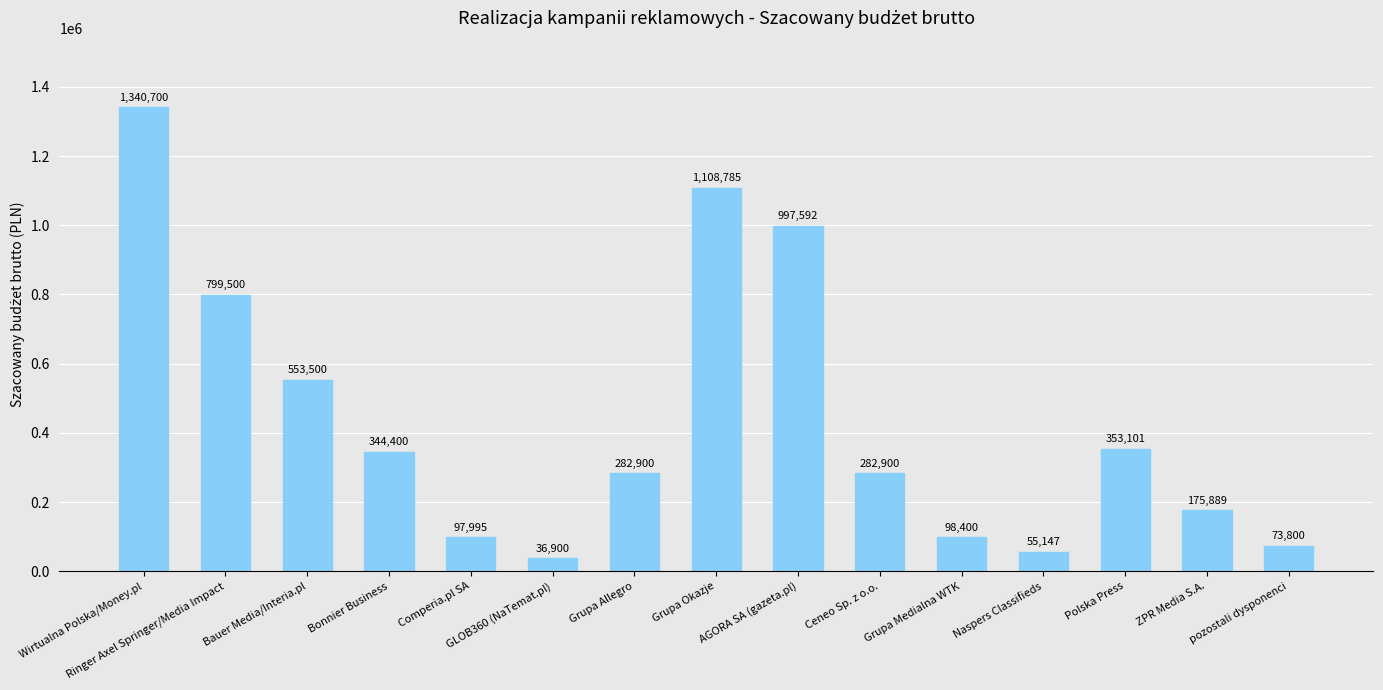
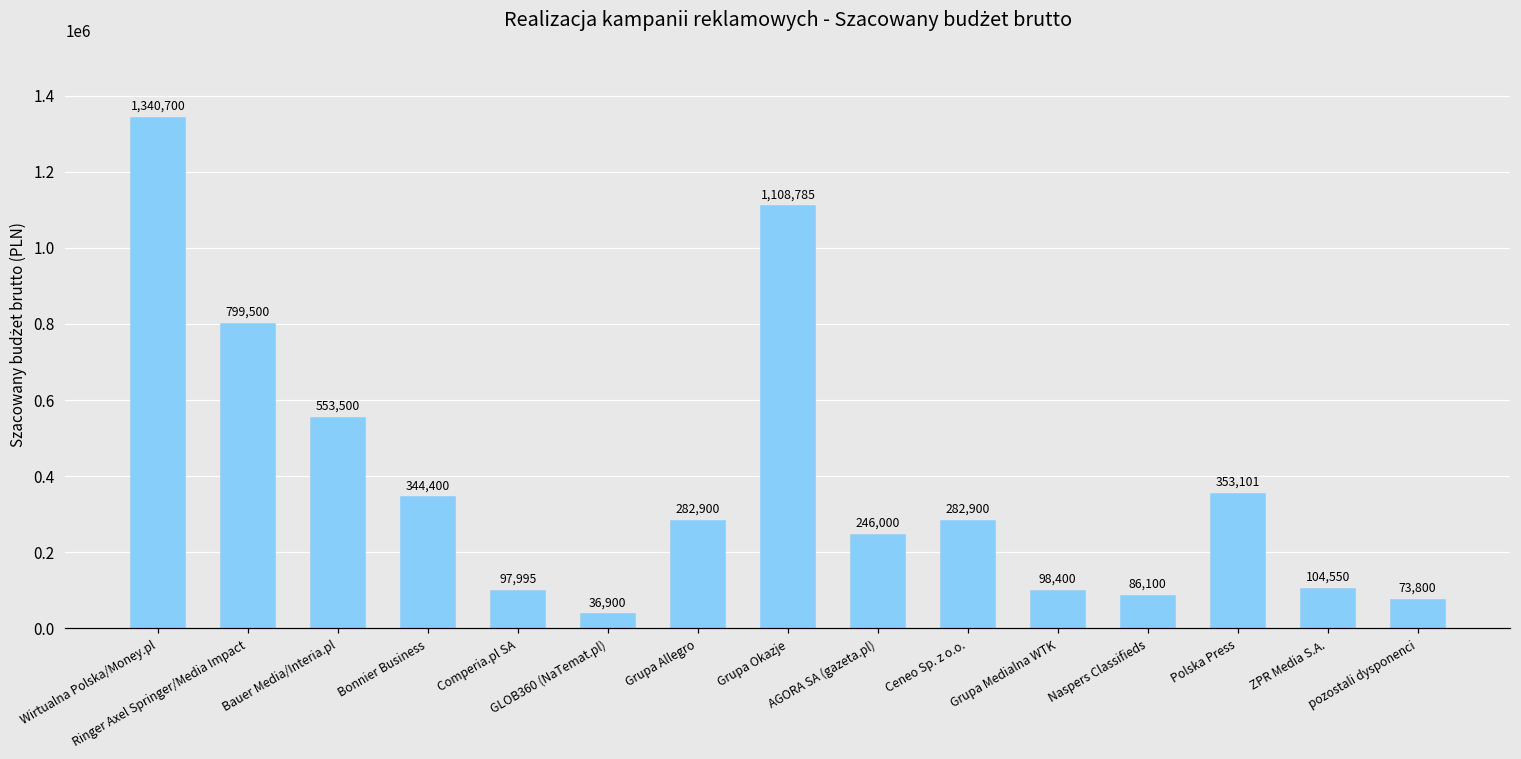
  {
    "Wirtualna Polska/Money.pl": "1,340,700",
    "Ringer Axel Springer/Media Impact": "799,500",
    "Bauer Media/Interia.pl": "553,500",
    "Bonnier Business": "344,400",
    "Comperia.pl SA": "97,995",
    "GLOB360 (NaTemat.pl)": "36,900",
    "Grupa Allegro": "282,900",
    "Grupa Okazje": "1,108,785",
-   "AGORA SA (gazeta.pl)": "997,592",
+   "AGORA SA (gazeta.pl)": "246,000",
    "Ceneo Sp. z o.o.": "282,900",
    "Grupa Medialna WTK": "98,400",
-   "Naspers Classifieds": "55,147",
+   "Naspers Classifieds": "86,100",
    "Polska Press": "353,101",
-   "ZPR Media S.A.": "175,889",
+   "ZPR Media S.A.": "104,550",
    "pozostali dysponenci": "73,800"
  }
